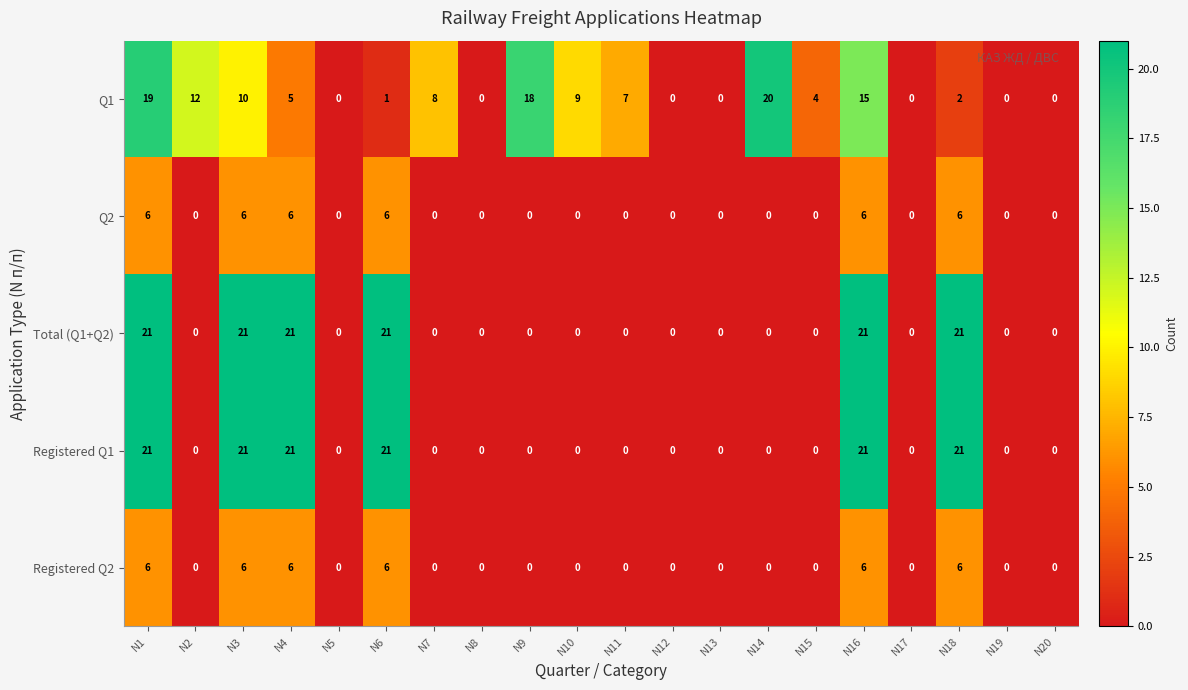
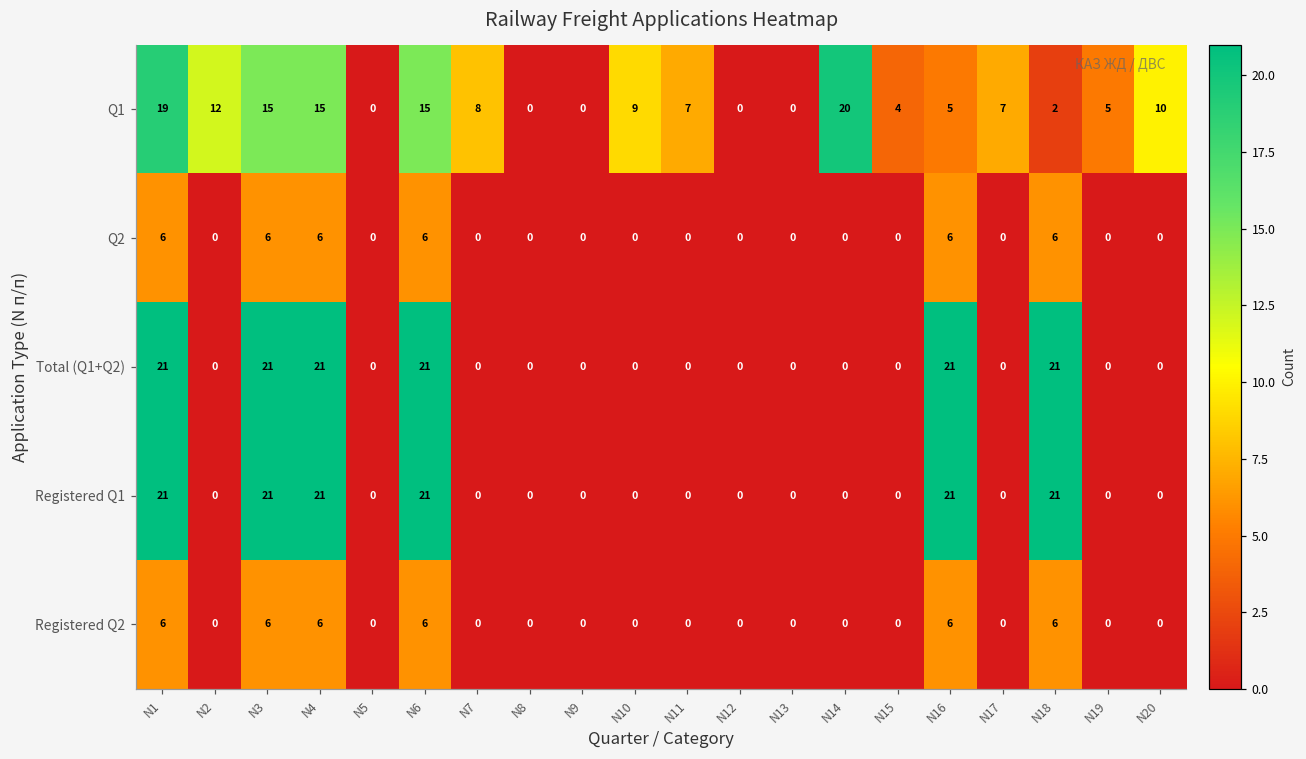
  {
    "Q1": {
      "N1": 19,
      "N2": 12,
-     "N3": 10,
-     "N4": 5,
+     "N3": 15,
+     "N4": 15,
      "N5": 0,
-     "N6": 1,
+     "N6": 15,
      "N7": 8,
      "N8": 0,
-     "N9": 18,
+     "N9": 0,
      "N10": 9,
      "N11": 7,
      "N12": 0,
      "N13": 0,
      "N14": 20,
      "N15": 4,
-     "N16": 15,
-     "N17": 0,
+     "N16": 5,
+     "N17": 7,
      "N18": 2,
-     "N19": 0,
-     "N20": 0
+     "N19": 5,
+     "N20": 10
    },
    "Q2": {
      "N1": 6,
      "N2": 0,
      "N3": 6,
      "N4": 6,
      "N5": 0,
      "N6": 6,
      "N7": 0,
      "N8": 0,
      "N9": 0,
      "N10": 0,
      "N11": 0,
      "N12": 0,
      "N13": 0,
      "N14": 0,
      "N15": 0,
      "N16": 6,
      "N17": 0,
      "N18": 6,
      "N19": 0,
      "N20": 0
    },
    "Total (Q1+Q2)": {
      "N1": 21,
      "N2": 0,
      "N3": 21,
      "N4": 21,
      "N5": 0,
      "N6": 21,
      "N7": 0,
      "N8": 0,
      "N9": 0,
      "N10": 0,
      "N11": 0,
      "N12": 0,
      "N13": 0,
      "N14": 0,
      "N15": 0,
      "N16": 21,
      "N17": 0,
      "N18": 21,
      "N19": 0,
      "N20": 0
    },
    "Registered Q1": {
      "N1": 21,
      "N2": 0,
      "N3": 21,
      "N4": 21,
      "N5": 0,
      "N6": 21,
      "N7": 0,
      "N8": 0,
      "N9": 0,
      "N10": 0,
      "N11": 0,
      "N12": 0,
      "N13": 0,
      "N14": 0,
      "N15": 0,
      "N16": 21,
      "N17": 0,
      "N18": 21,
      "N19": 0,
      "N20": 0
    },
    "Registered Q2": {
      "N1": 6,
      "N2": 0,
      "N3": 6,
      "N4": 6,
      "N5": 0,
      "N6": 6,
      "N7": 0,
      "N8": 0,
      "N9": 0,
      "N10": 0,
      "N11": 0,
      "N12": 0,
      "N13": 0,
      "N14": 0,
      "N15": 0,
      "N16": 6,
      "N17": 0,
      "N18": 6,
      "N19": 0,
      "N20": 0
    }
  }
